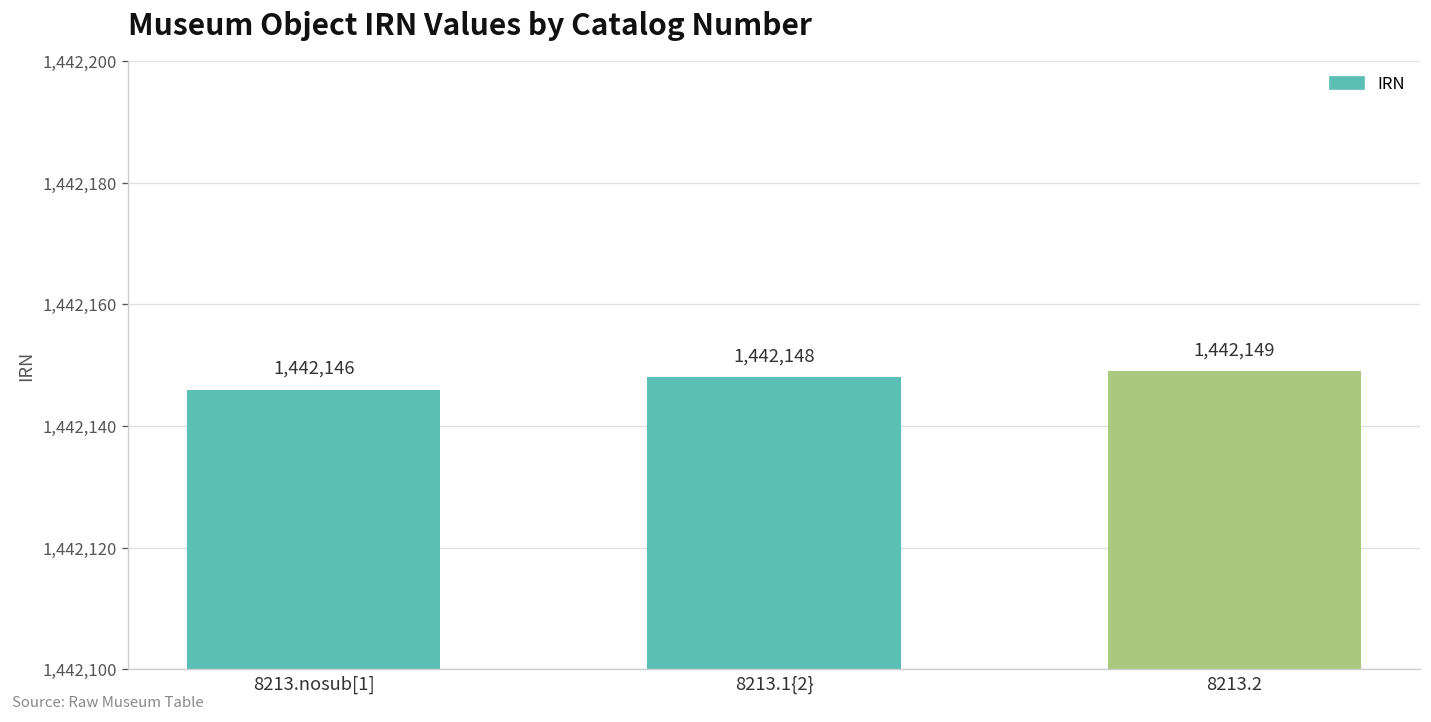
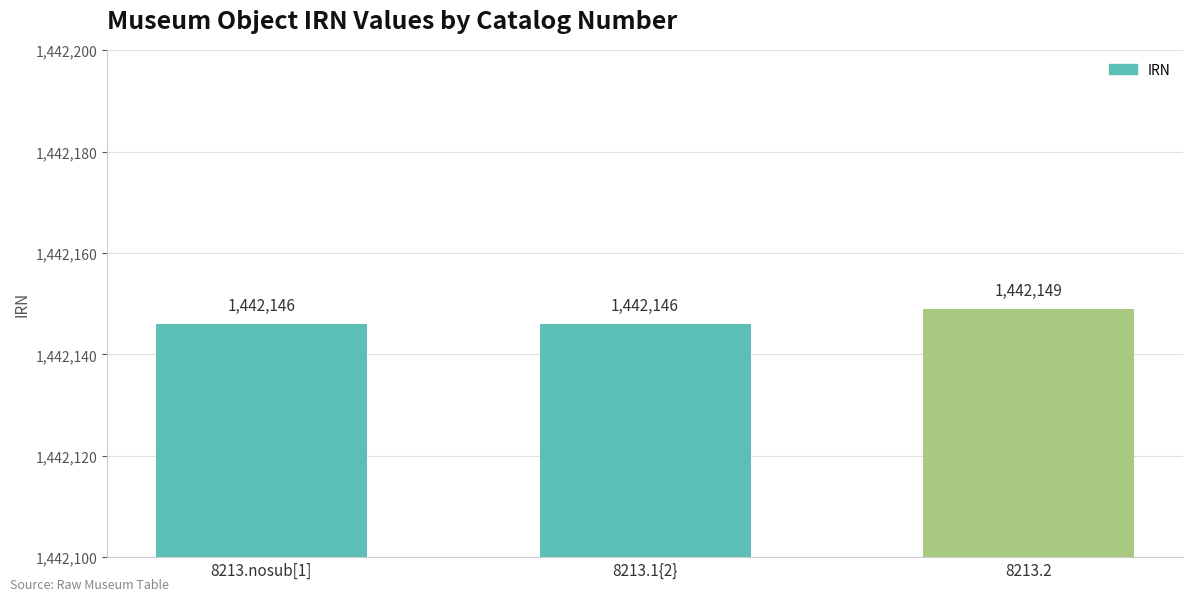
  {
    "8213.nosub[1]": "1,442,146",
-   "8213.1{2}": "1,442,148",
+   "8213.1{2}": "1,442,146",
    "8213.2": "1,442,149"
  }
